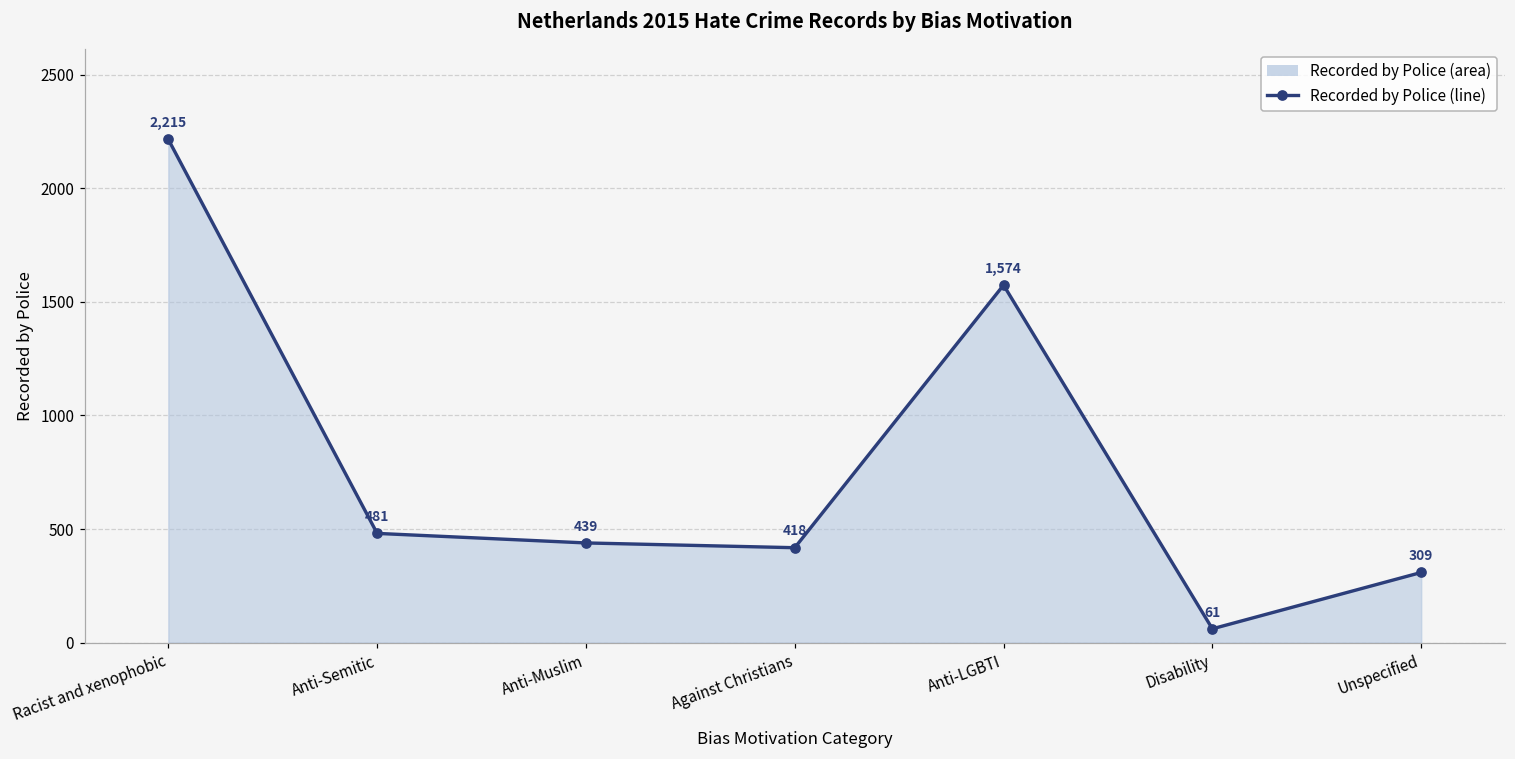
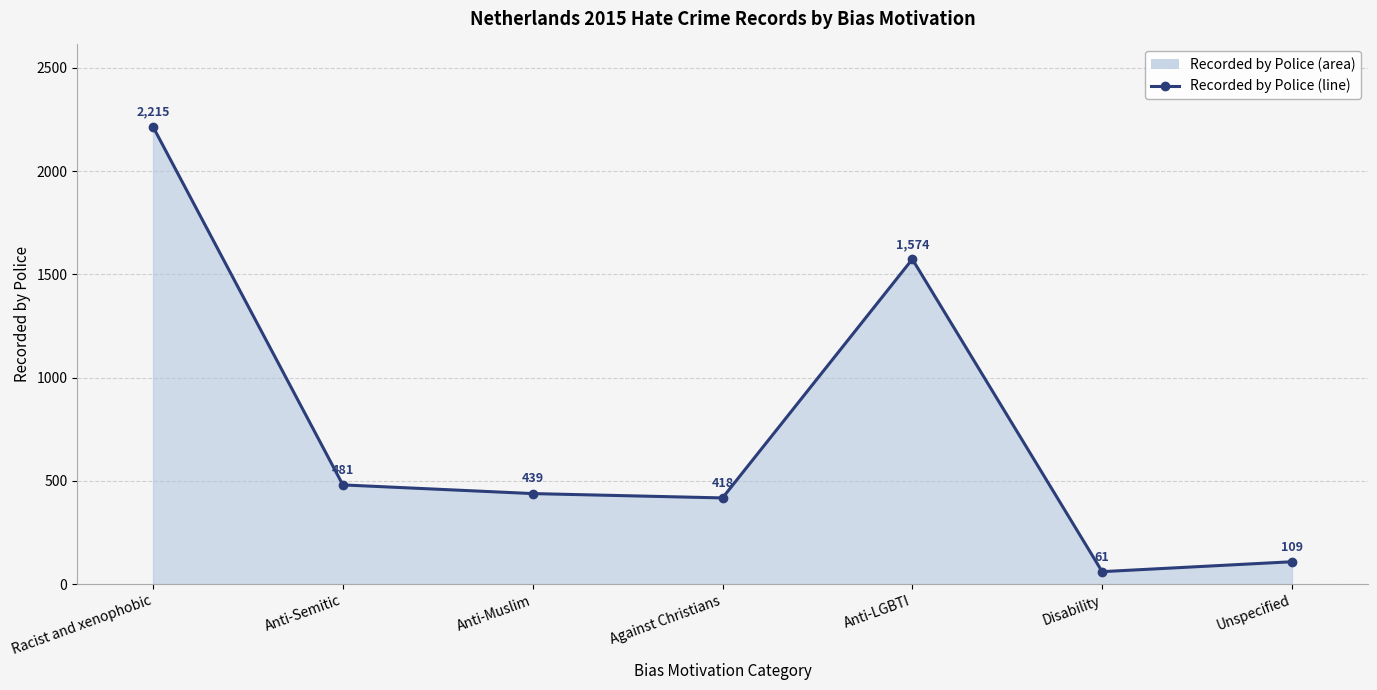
  {
    "Racist and xenophobic": "2,215",
    "Anti-Semitic": "481",
    "Anti-Muslim": "439",
    "Against Christians": "418",
    "Anti-LGBTI": "1,574",
    "Disability": "61",
-   "Unspecified": "309"
+   "Unspecified": "109"
  }
